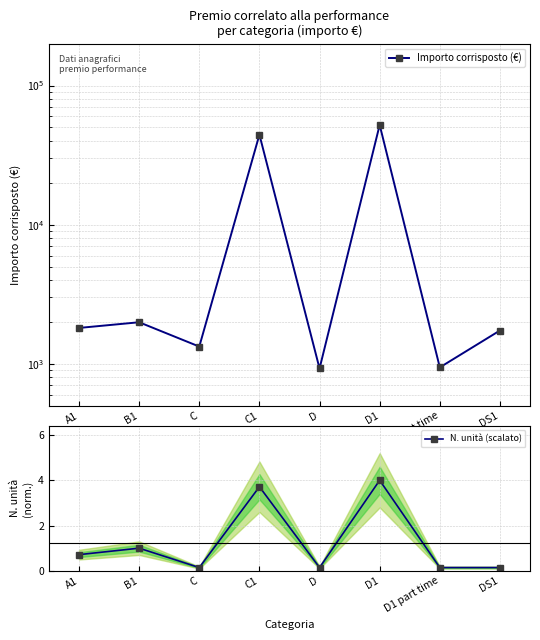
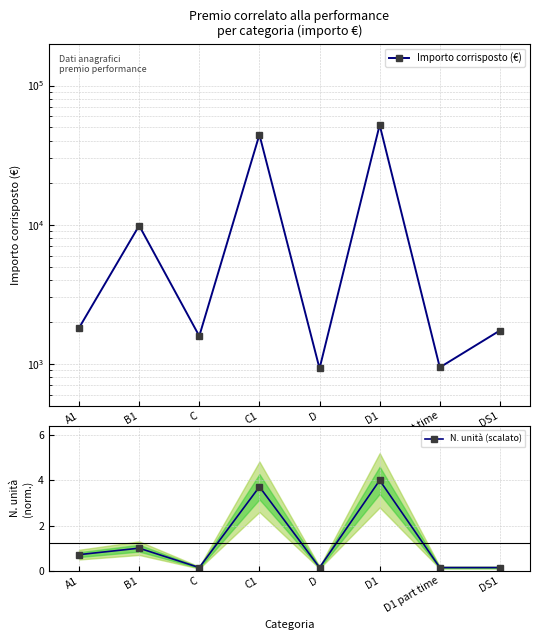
  {
    "Premio correlato alla performance per categoria (importo €)": {
      "A1": 1800,
-     "B1": 2000,
-     "C": 1300,
+     "B1": 10000,
+     "C": 1600,
      "C1": 44000,
      "D": 900,
      "D1": 52000,
      "DS1": 1700
    }
  }
